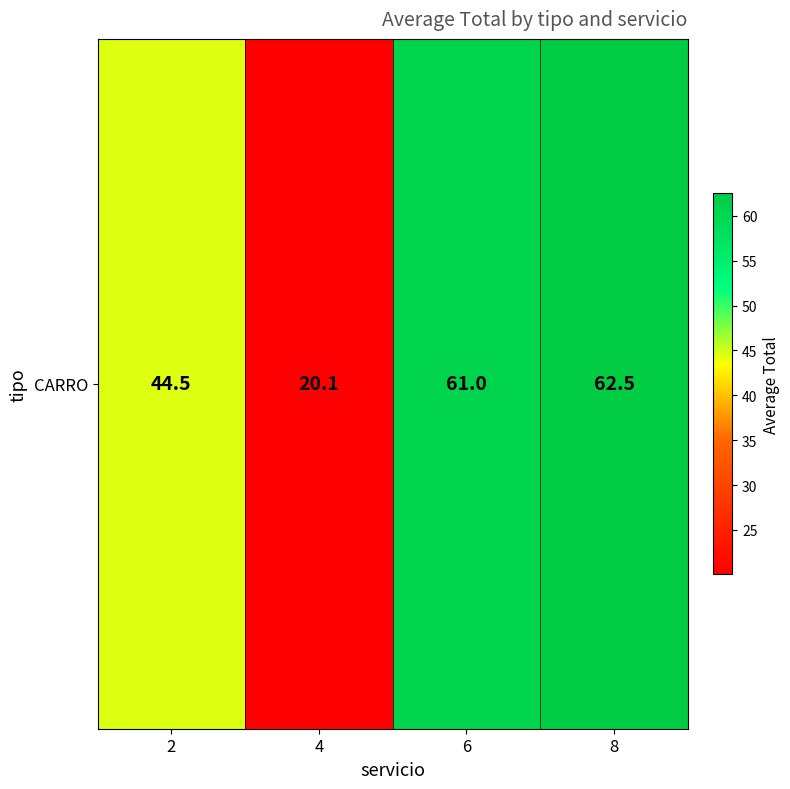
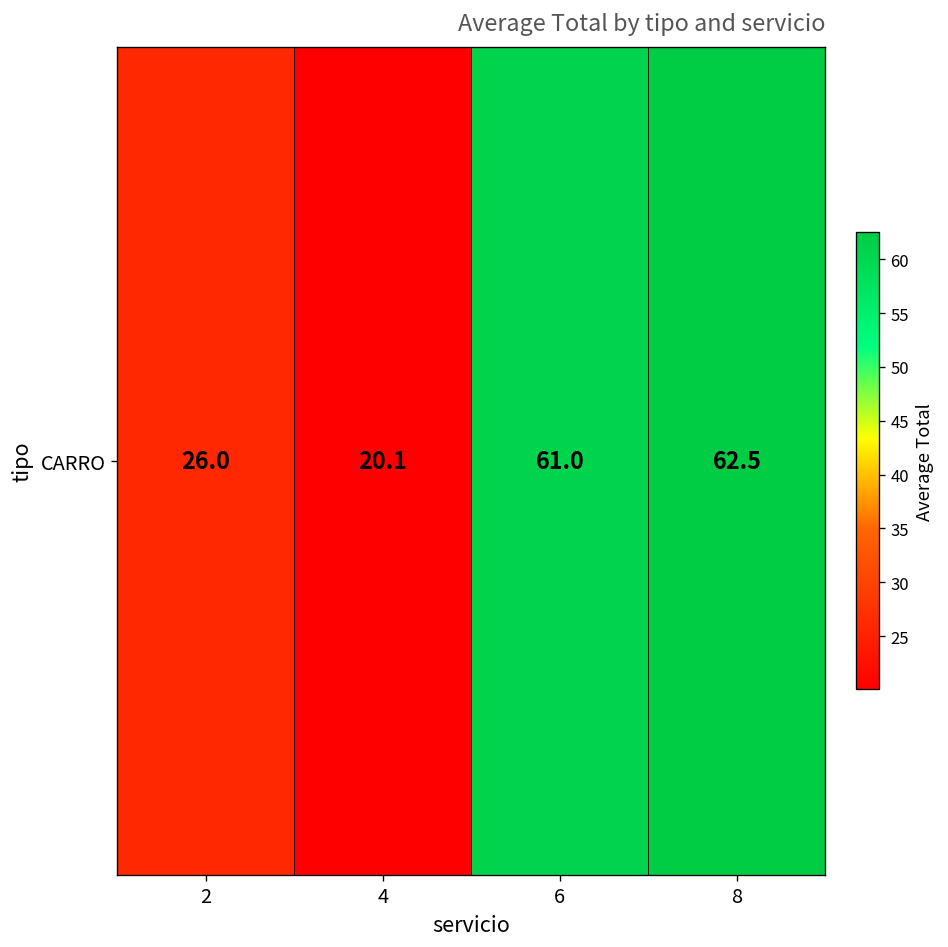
  {
    "CARRO": {
-     "2": 44.5,
+     "2": 26.0,
      "4": 20.1,
      "6": 61.0,
      "8": 62.5
    }
  }
